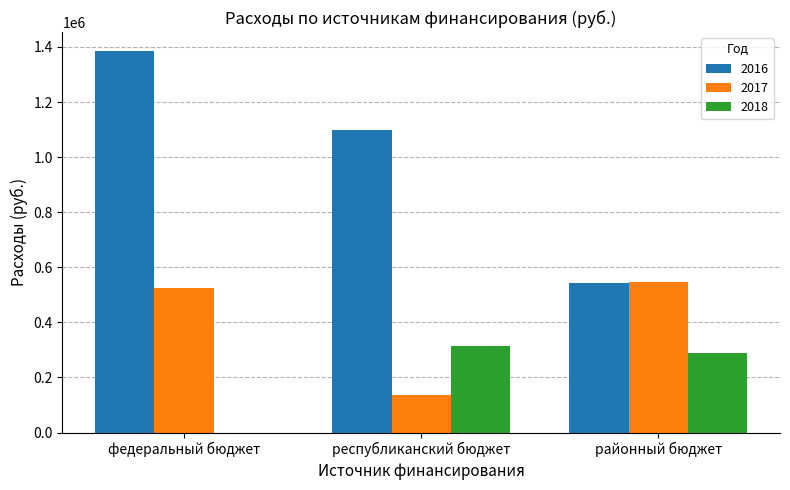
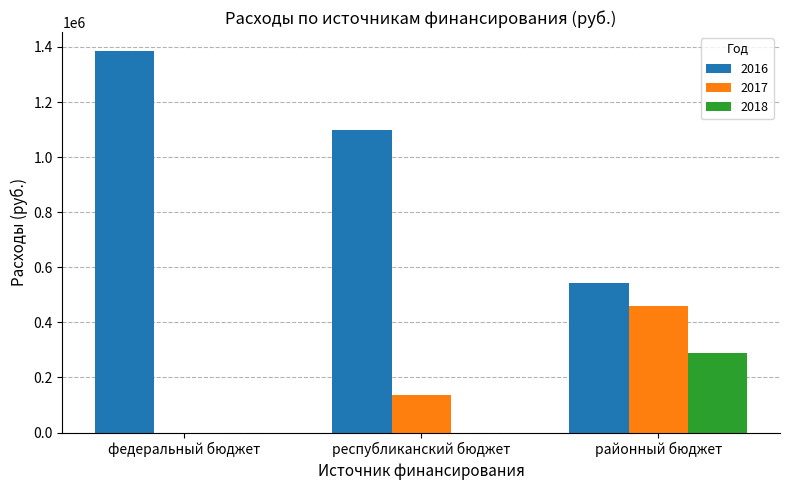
  {
    "2016": {
      "федеральный бюджет": 1380000,
      "республиканский бюджет": 1100000,
      "районный бюджет": 540000
    },
    "2017": {
-     "федеральный бюджет": 530000,
+     "федеральный бюджет": 0,
      "республиканский бюджет": 130000,
-     "районный бюджет": 550000
+     "районный бюджет": 460000
    },
    "2018": {
      "федеральный бюджет": 0,
-     "республиканский бюджет": 320000,
+     "республиканский бюджет": 0,
      "районный бюджет": 290000
    }
  }
